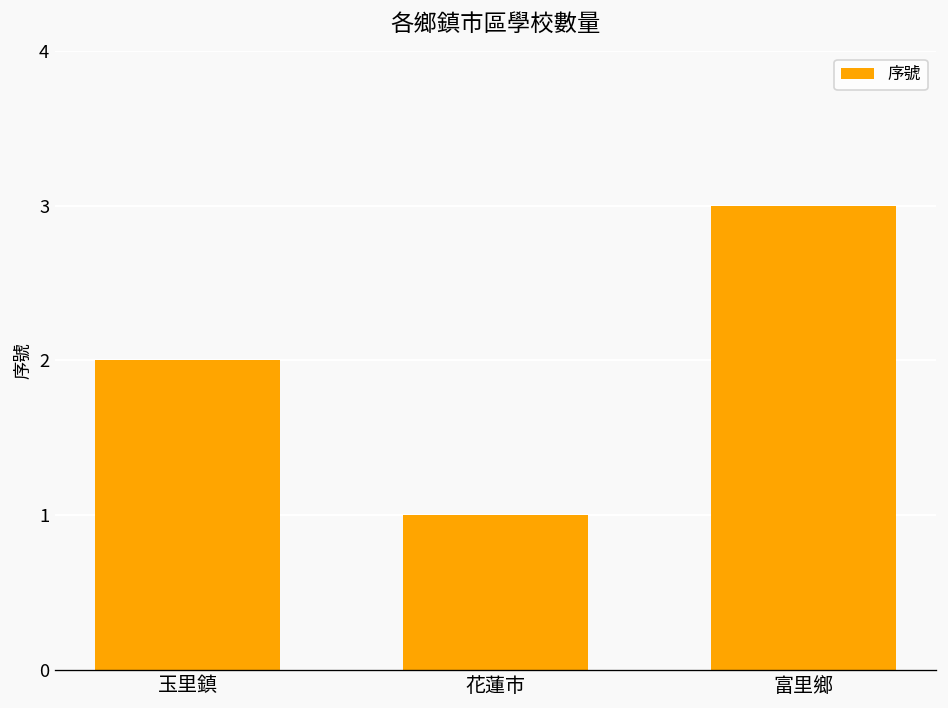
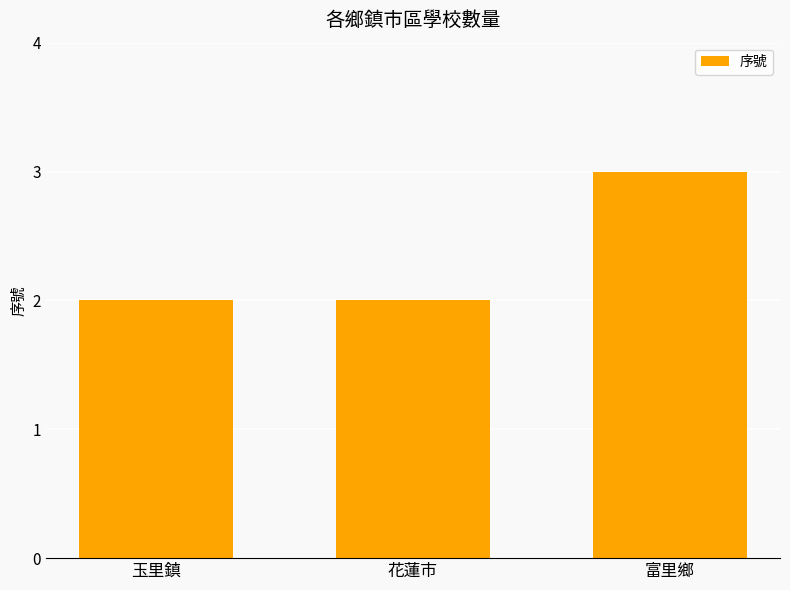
  {
    "玉里鎮": 2,
-   "花蓮市": 1,
+   "花蓮市": 2,
    "富里鄉": 3
  }
